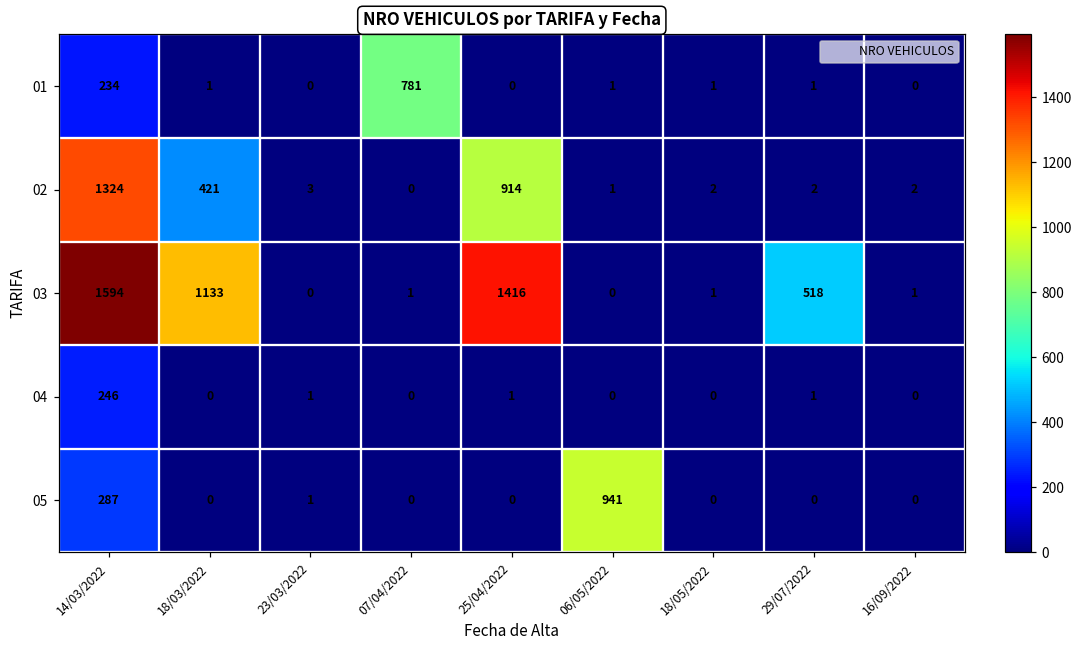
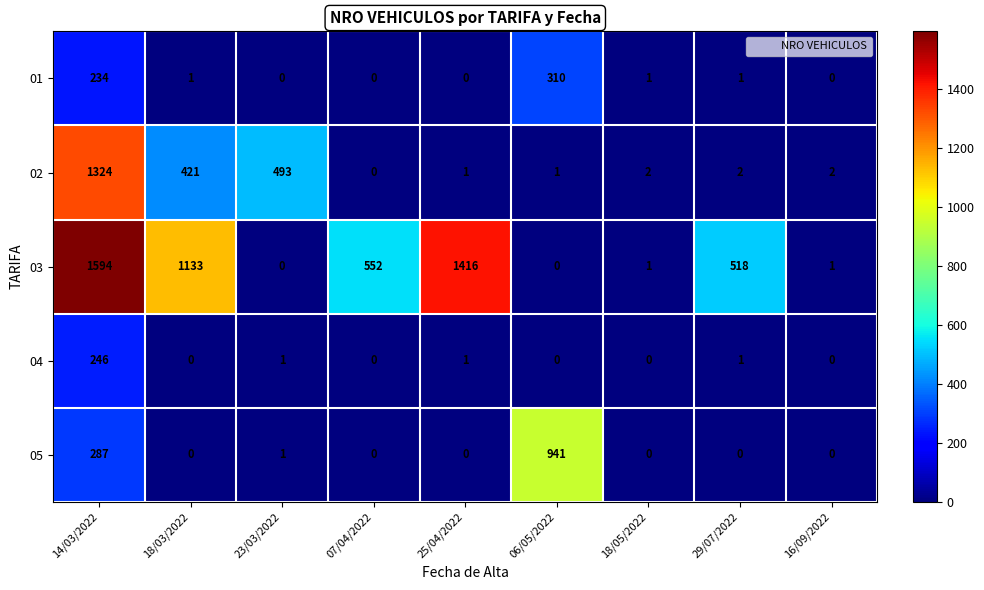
  {
    "01": {
      "14/03/2022": 234,
      "18/03/2022": 1,
      "23/03/2022": 0,
-     "07/04/2022": 781,
+     "07/04/2022": 0,
      "25/04/2022": 0,
-     "06/05/2022": 1,
+     "06/05/2022": 310,
      "18/05/2022": 1,
      "29/07/2022": 1,
      "16/09/2022": 0
    },
    "02": {
      "14/03/2022": 1324,
      "18/03/2022": 421,
-     "23/03/2022": 3,
+     "23/03/2022": 493,
      "07/04/2022": 0,
-     "25/04/2022": 914,
+     "25/04/2022": 1,
      "06/05/2022": 1,
      "18/05/2022": 2,
      "29/07/2022": 2,
      "16/09/2022": 2
    },
    "03": {
      "14/03/2022": 1594,
      "18/03/2022": 1133,
      "23/03/2022": 0,
-     "07/04/2022": 1,
+     "07/04/2022": 552,
      "25/04/2022": 1416,
      "06/05/2022": 0,
      "18/05/2022": 1,
      "29/07/2022": 518,
      "16/09/2022": 1
    },
    "04": {
      "14/03/2022": 246,
      "18/03/2022": 0,
      "23/03/2022": 1,
      "07/04/2022": 0,
      "25/04/2022": 1,
      "06/05/2022": 0,
      "18/05/2022": 0,
      "29/07/2022": 1,
      "16/09/2022": 0
    },
    "05": {
      "14/03/2022": 287,
      "18/03/2022": 0,
      "23/03/2022": 1,
      "07/04/2022": 0,
      "25/04/2022": 0,
      "06/05/2022": 941,
      "18/05/2022": 0,
      "29/07/2022": 0,
      "16/09/2022": 0
    }
  }
